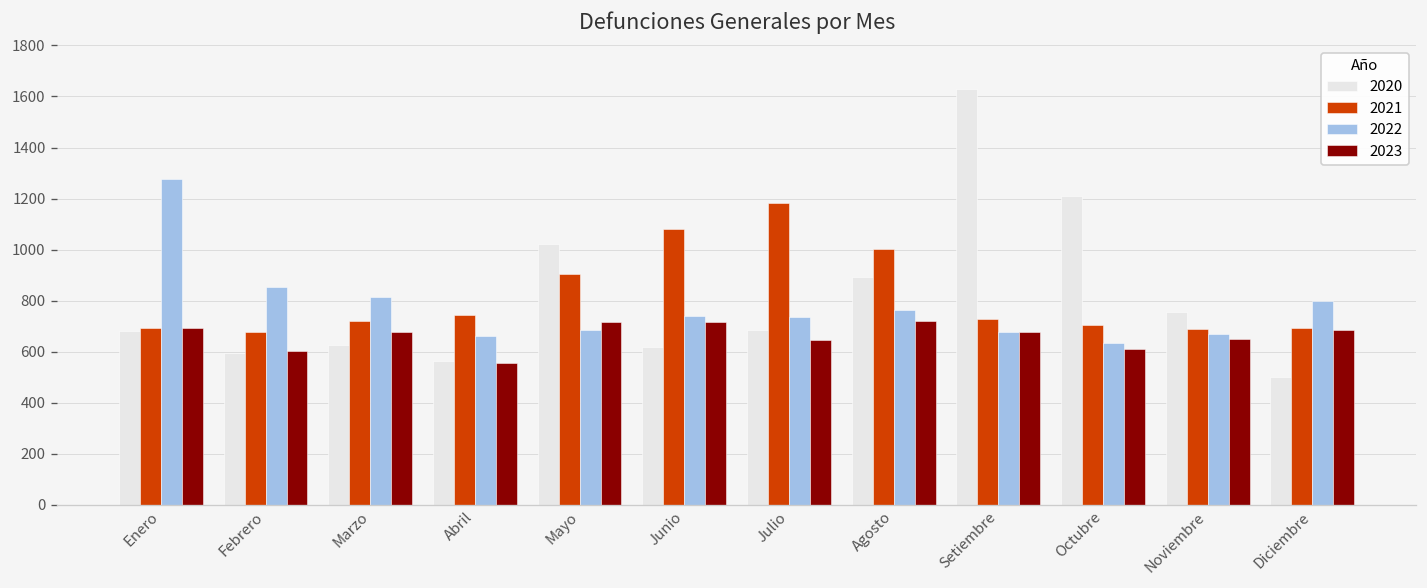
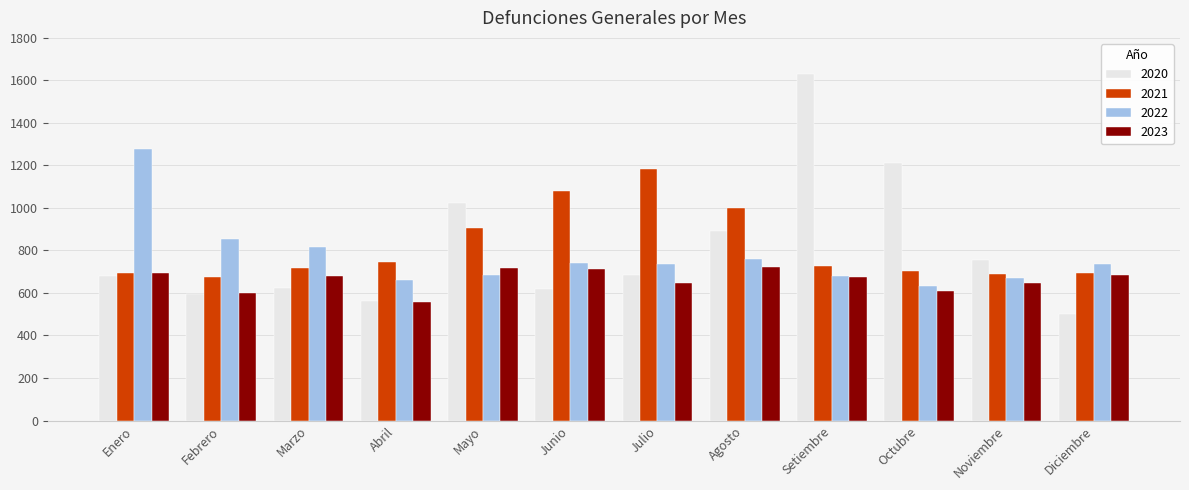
  {
    "2020": {
      "Enero": 680,
      "Febrero": 590,
      "Marzo": 630,
      "Abril": 560,
      "Mayo": 1020,
      "Junio": 620,
      "Julio": 690,
      "Agosto": 890,
      "Setiembre": 1630,
      "Octubre": 1210,
      "Noviembre": 760,
      "Diciembre": 500
    },
    "2021": {
      "Enero": 690,
      "Febrero": 680,
      "Marzo": 720,
      "Abril": 740,
      "Mayo": 910,
      "Junio": 1080,
      "Julio": 1180,
      "Agosto": 1000,
      "Setiembre": 730,
      "Octubre": 710,
      "Noviembre": 690,
      "Diciembre": 690
    },
    "2022": {
      "Enero": 1280,
      "Febrero": 850,
      "Marzo": 810,
      "Abril": 660,
      "Mayo": 690,
      "Junio": 740,
      "Julio": 740,
      "Agosto": 760,
      "Setiembre": 680,
      "Octubre": 630,
      "Noviembre": 670,
-     "Diciembre": 800
+     "Diciembre": 730
    },
    "2023": {
      "Enero": 690,
      "Febrero": 600,
      "Marzo": 680,
      "Abril": 560,
      "Mayo": 720,
      "Junio": 710,
      "Julio": 650,
      "Agosto": 720,
      "Setiembre": 680,
      "Octubre": 610,
      "Noviembre": 650,
      "Diciembre": 690
    }
  }
